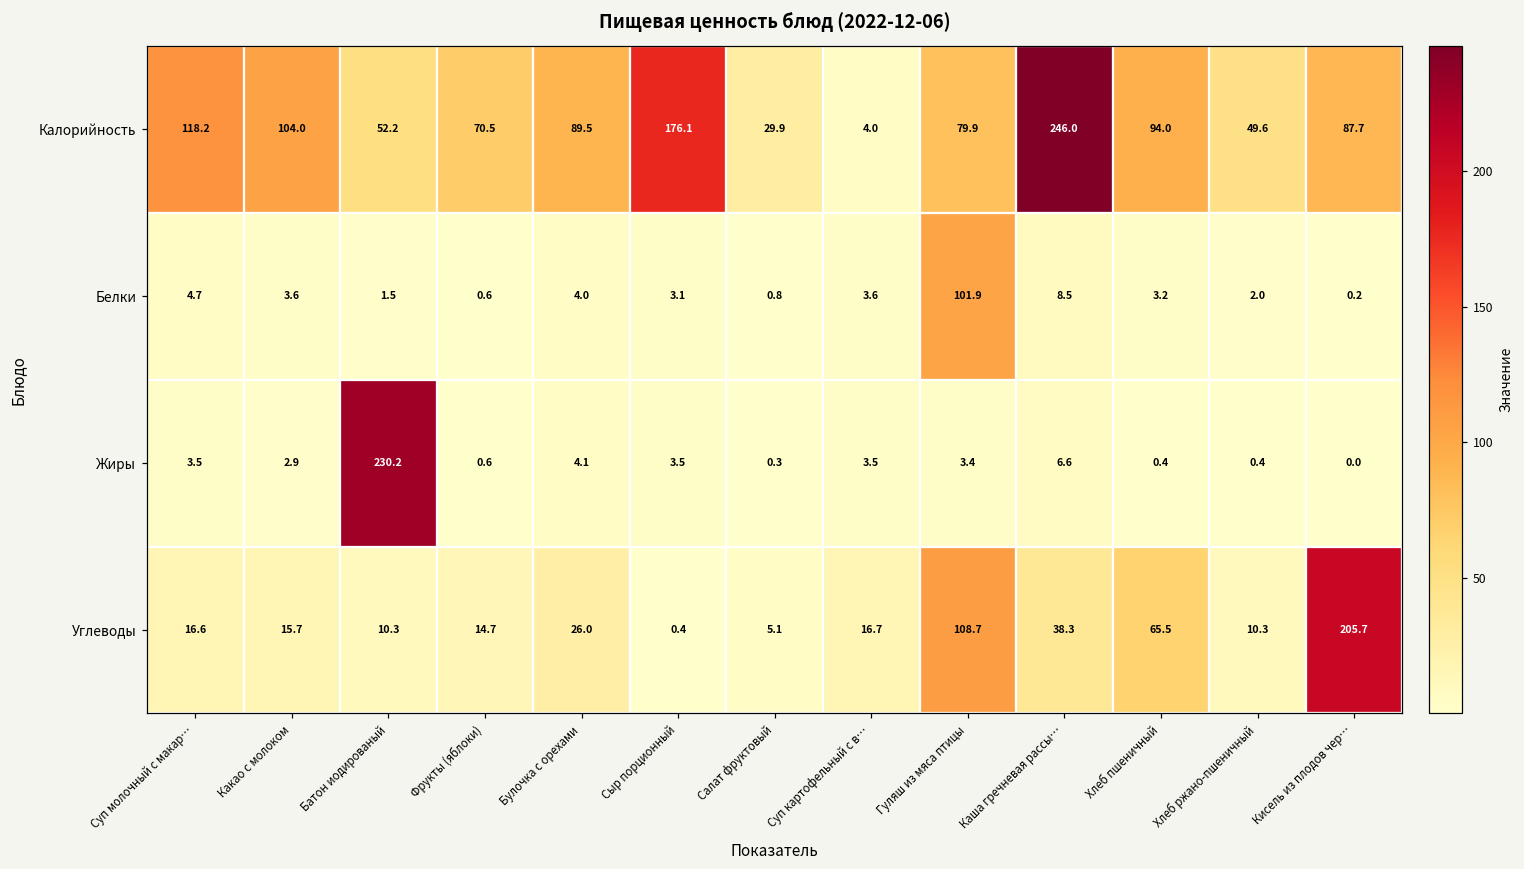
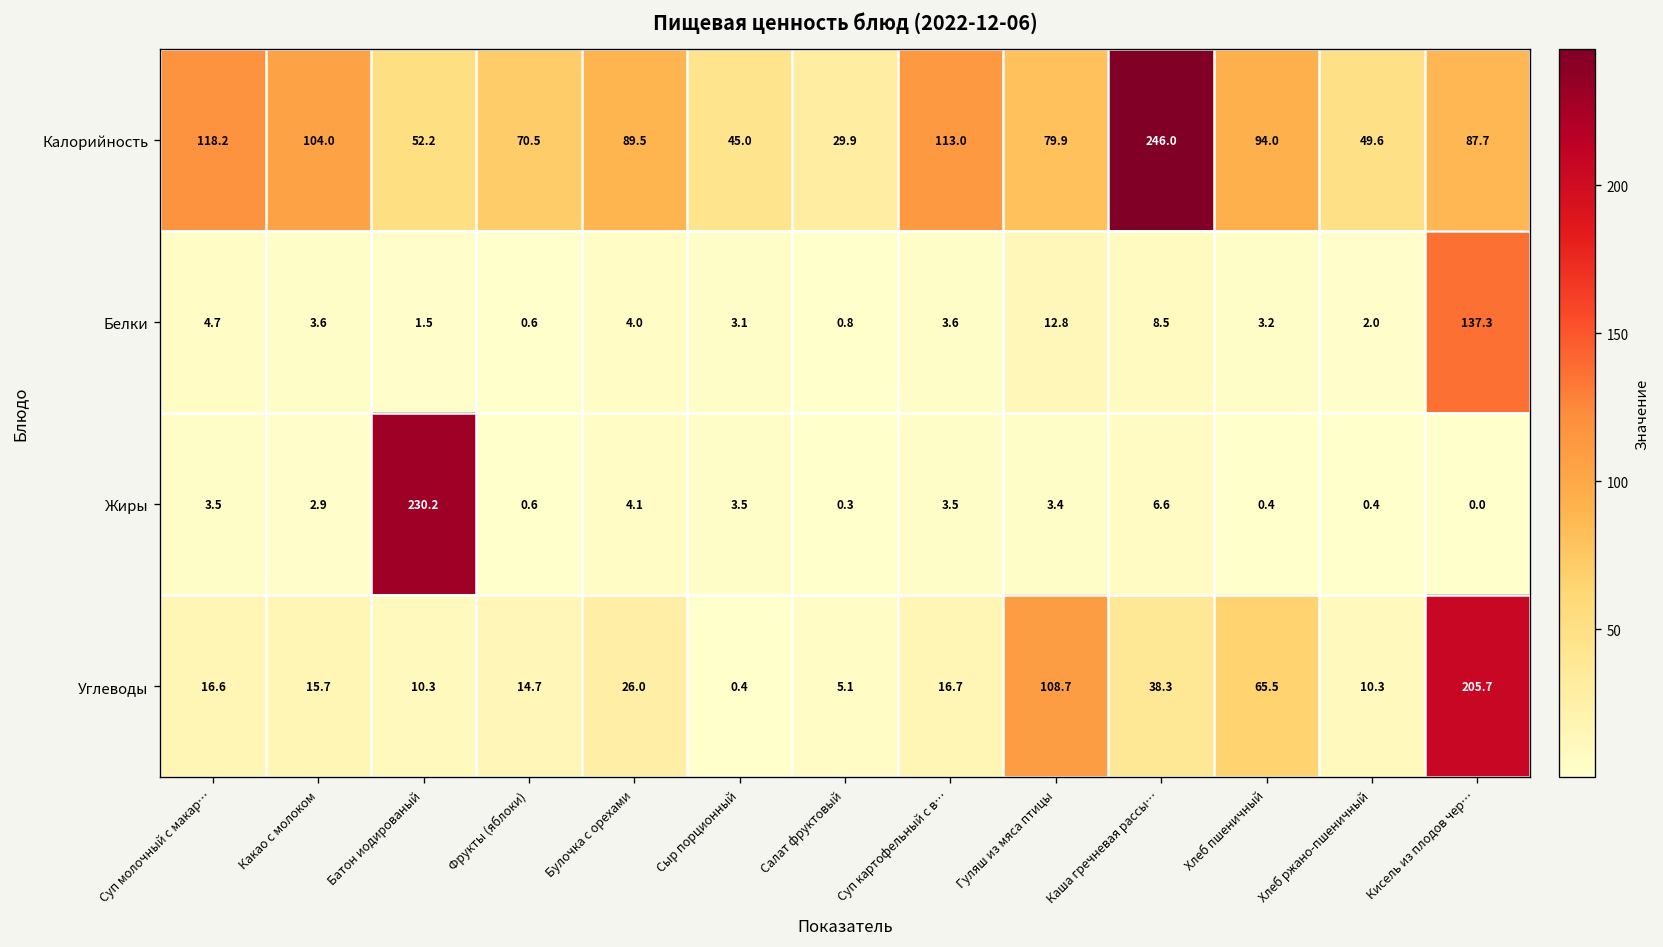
  {
    "Калорийность": {
      "Суп молочный с макар…": 118.2,
      "Какао с молоком": 104.0,
      "Батон иодированый": 52.2,
      "Фрукты (яблоки)": 70.5,
      "Булочка с орехами": 89.5,
-     "Сыр порционный": 176.1,
+     "Сыр порционный": 45.0,
      "Салат фруктовый": 29.9,
-     "Суп картофельный с в…": 4.0,
+     "Суп картофельный с в…": 113.0,
      "Гуляш из мяса птицы": 79.9,
      "Каша гречневая рассы…": 246.0,
      "Хлеб пшеничный": 94.0,
      "Хлеб ржано-пшеничный": 49.6,
      "Кисель из плодов чер…": 87.7
    },
    "Белки": {
      "Суп молочный с макар…": 4.7,
      "Какао с молоком": 3.6,
      "Батон иодированый": 1.5,
      "Фрукты (яблоки)": 0.6,
      "Булочка с орехами": 4.0,
      "Сыр порционный": 3.1,
      "Салат фруктовый": 0.8,
      "Суп картофельный с в…": 3.6,
-     "Гуляш из мяса птицы": 101.9,
+     "Гуляш из мяса птицы": 12.8,
      "Каша гречневая рассы…": 8.5,
      "Хлеб пшеничный": 3.2,
      "Хлеб ржано-пшеничный": 2.0,
-     "Кисель из плодов чер…": 0.2
+     "Кисель из плодов чер…": 137.3
    },
    "Жиры": {
      "Суп молочный с макар…": 3.5,
      "Какао с молоком": 2.9,
      "Батон иодированый": 230.2,
      "Фрукты (яблоки)": 0.6,
      "Булочка с орехами": 4.1,
      "Сыр порционный": 3.5,
      "Салат фруктовый": 0.3,
      "Суп картофельный с в…": 3.5,
      "Гуляш из мяса птицы": 3.4,
      "Каша гречневая рассы…": 6.6,
      "Хлеб пшеничный": 0.4,
      "Хлеб ржано-пшеничный": 0.4,
      "Кисель из плодов чер…": 0.0
    },
    "Углеводы": {
      "Суп молочный с макар…": 16.6,
      "Какао с молоком": 15.7,
      "Батон иодированый": 10.3,
      "Фрукты (яблоки)": 14.7,
      "Булочка с орехами": 26.0,
      "Сыр порционный": 0.4,
      "Салат фруктовый": 5.1,
      "Суп картофельный с в…": 16.7,
      "Гуляш из мяса птицы": 108.7,
      "Каша гречневая рассы…": 38.3,
      "Хлеб пшеничный": 65.5,
      "Хлеб ржано-пшеничный": 10.3,
      "Кисель из плодов чер…": 205.7
    }
  }
